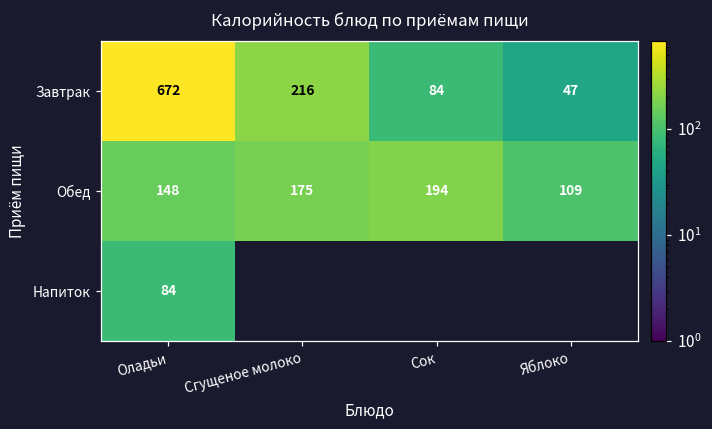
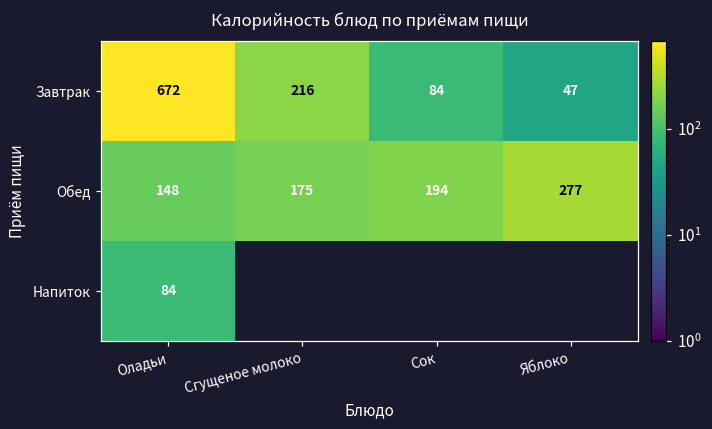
  {
    "Завтрак": {
      "Оладьи": 672,
      "Сгущеное молоко": 216,
      "Сок": 84,
      "Яблоко": 47
    },
    "Обед": {
      "Оладьи": 148,
      "Сгущеное молоко": 175,
      "Сок": 194,
-     "Яблоко": 109
+     "Яблоко": 277
    },
    "Напиток": {
      "Оладьи": 84
    }
  }
